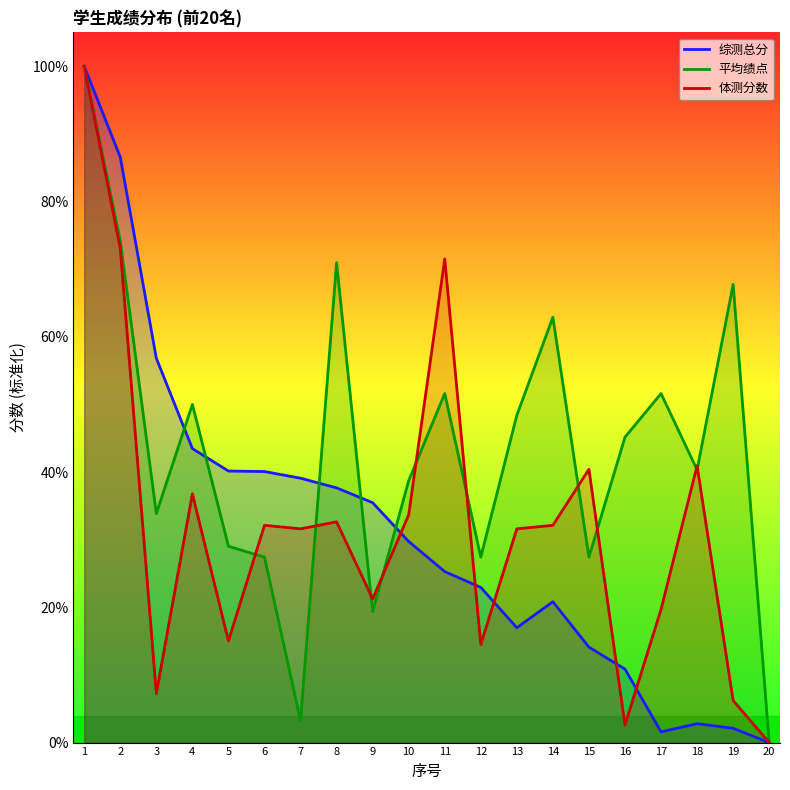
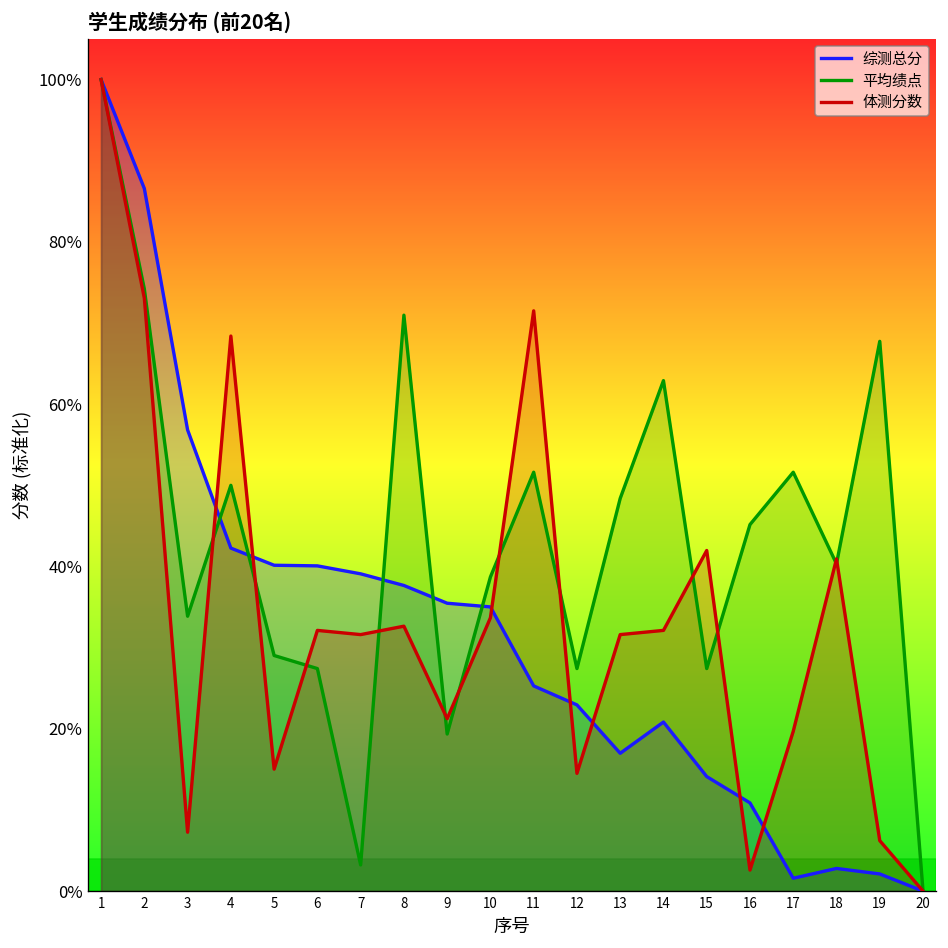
  {
    "综测总分": {
      "2": "87%",
      "3": "57%",
-     "4": "43%",
+     "4": "42%",
      "5": "40%",
      "6": "40%",
      "7": "39%",
      "8": "38%",
      "9": "35%",
-     "10": "30%",
+     "10": "35%",
      "11": "25%",
      "12": "23%",
      "13": "17%",
      "14": "21%",
      "15": "14%",
      "16": "11%"
    },
    "平均绩点": {
      "2": "74%",
      "3": "34%",
      "4": "50%",
      "5": "29%",
      "6": "27%",
      "8": "71%",
      "9": "19%",
      "10": "39%",
      "11": "52%",
      "12": "27%",
      "13": "48%",
      "14": "63%",
      "15": "27%",
      "16": "45%",
      "17": "52%",
      "18": "40%",
      "19": "68%"
    },
    "体测分数": {
      "2": "73%",
      "3": "7%",
-     "4": "37%",
+     "4": "68%",
      "5": "15%",
      "6": "32%",
      "7": "32%",
      "8": "33%",
      "9": "21%",
      "10": "34%",
      "11": "72%",
      "12": "15%",
      "13": "32%",
      "14": "32%",
-     "15": "40%",
+     "15": "42%",
      "17": "20%",
      "18": "41%",
      "19": "6%"
    }
  }
